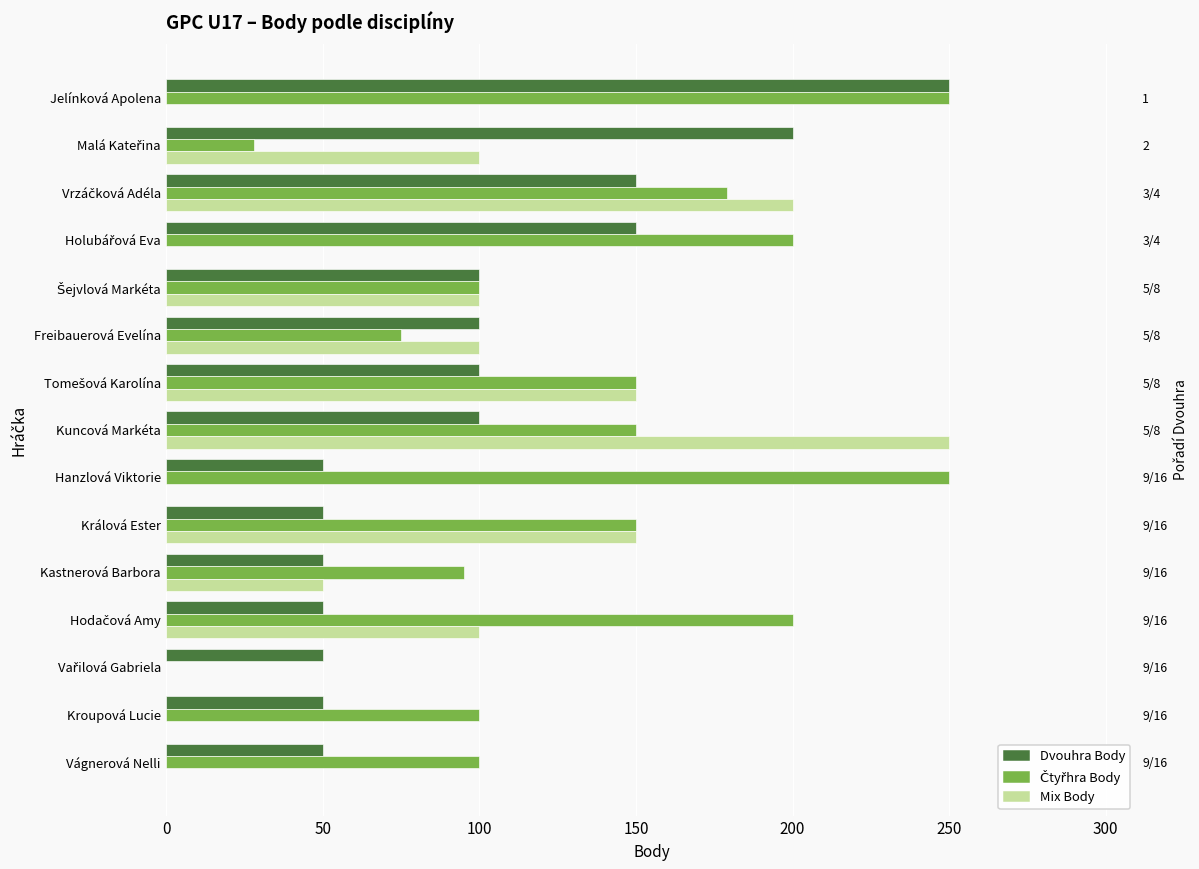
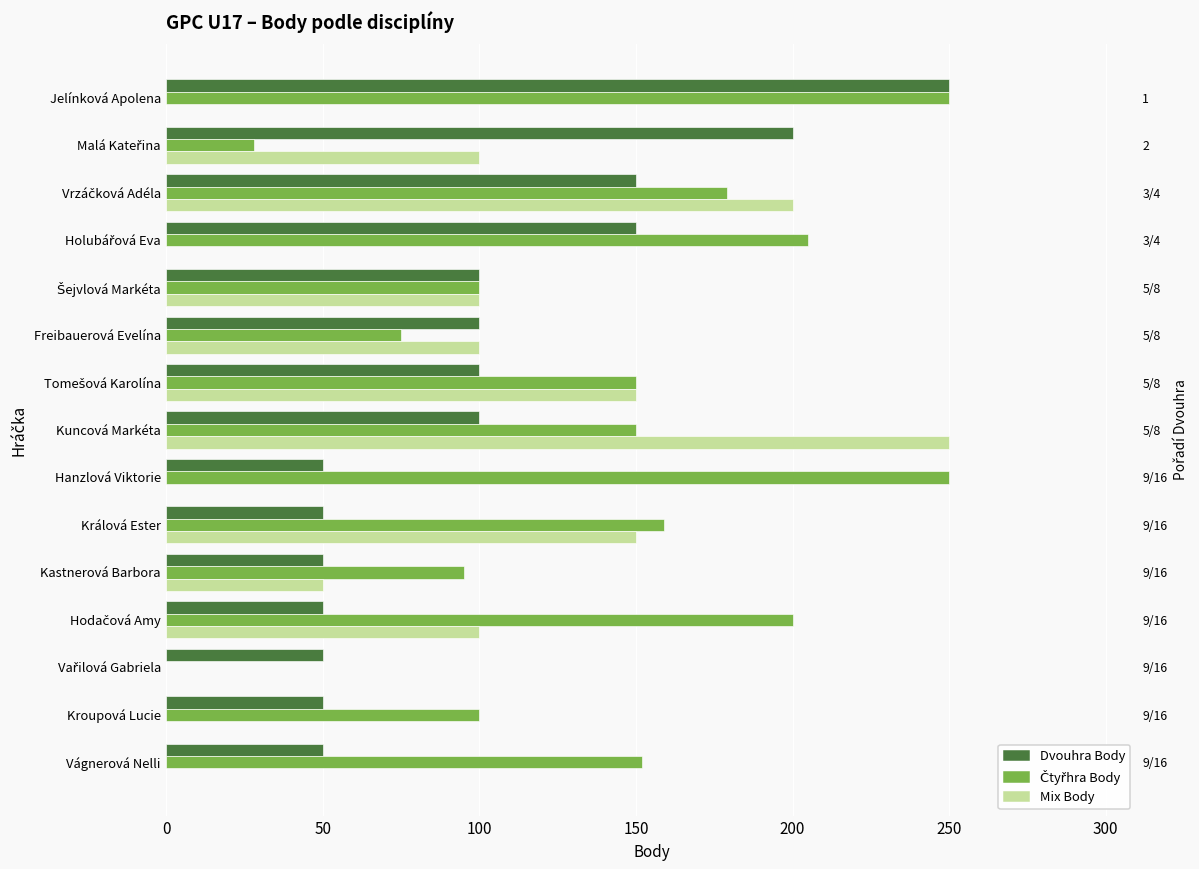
  {
    "Čtyřhra Body": {
      "Jelínková Apolena": 250,
      "Malá Kateřina": 28,
      "Vrzáčková Adéla": 179,
-     "Holubářová Eva": 200,
+     "Holubářová Eva": 205,
      "Šejvlová Markéta": 100,
      "Freibauerová Evelína": 75,
      "Tomešová Karolína": 150,
      "Kuncová Markéta": 150,
      "Hanzlová Viktorie": 250,
-     "Králová Ester": 150,
+     "Králová Ester": 159,
      "Kastnerová Barbora": 95,
      "Hodačová Amy": 200,
      "Vařilová Gabriela": 0,
      "Kroupová Lucie": 100,
-     "Vágnerová Nelli": 100
+     "Vágnerová Nelli": 152
    }
  }
